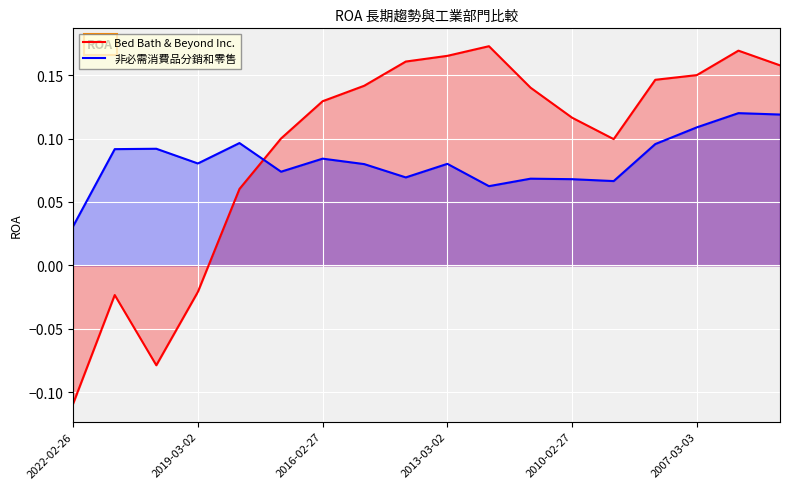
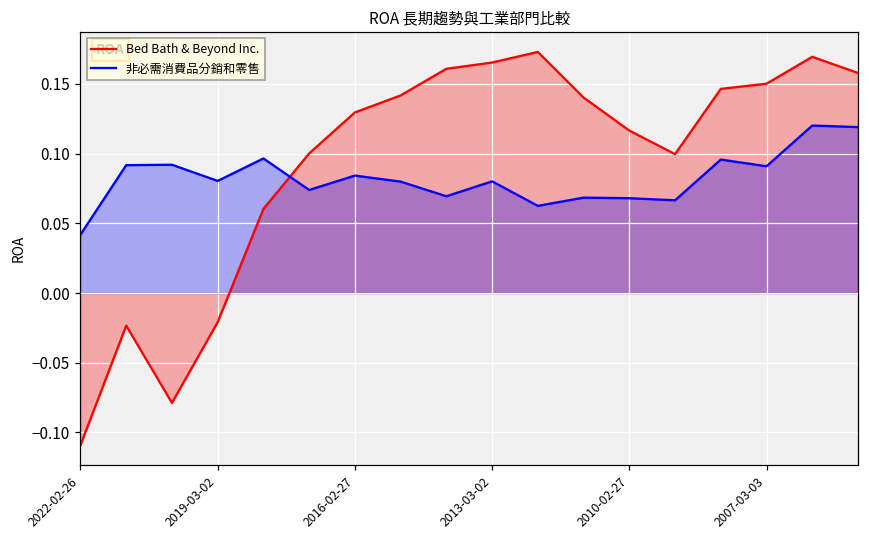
  {
    "非必需消費品分銷和零售": {
-     "2022-02-26": 0.031,
+     "2022-02-26": 0.042,
      "2019-03-02": 0.080,
      "2016-02-27": 0.084,
      "2013-03-02": 0.080,
      "2010-02-27": 0.068,
-     "2007-03-03": 0.109
+     "2007-03-03": 0.091
    }
  }
